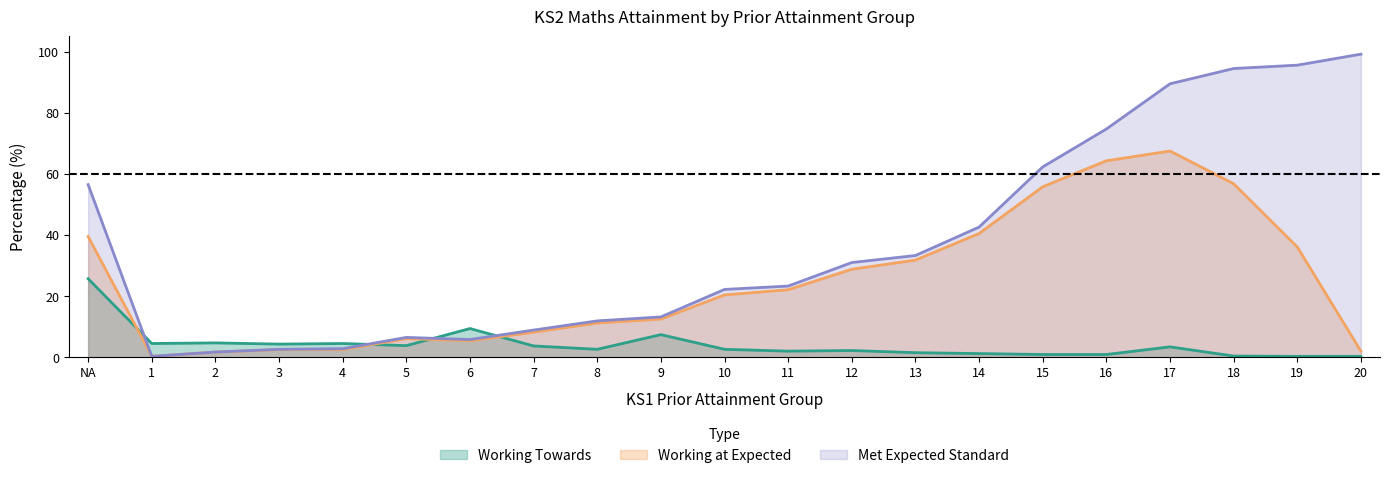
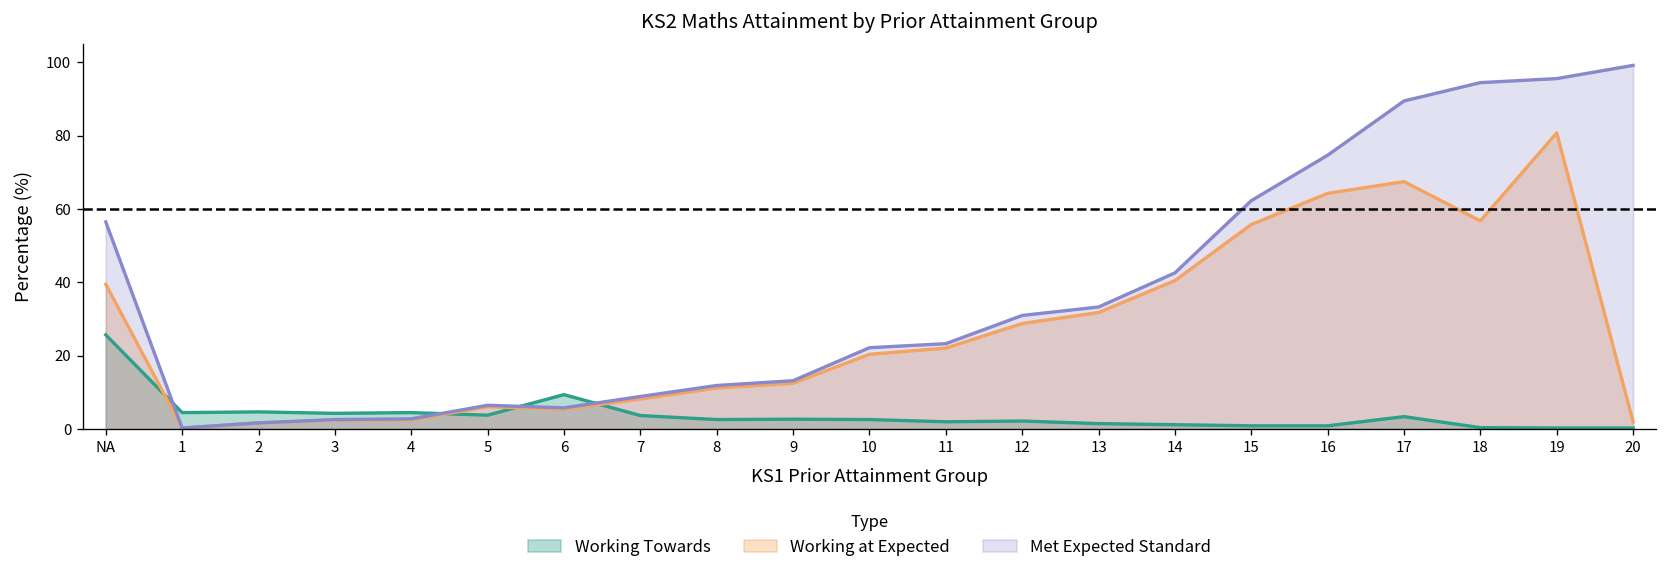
  {
    "Working Towards": {
      "NA": 26,
      "1": 5,
      "2": 5,
      "3": 4,
      "4": 5,
      "5": 4,
      "6": 9,
      "7": 4,
      "8": 3,
-     "9": 7,
+     "9": 3,
      "10": 3,
      "11": 2,
      "12": 2,
      "13": 2,
      "14": 1,
      "15": 1,
      "16": 1,
      "17": 3,
      "18": 0,
      "19": 0,
      "20": 0
    },
    "Working at Expected": {
      "NA": 40,
      "10": 20,
      "11": 22,
      "12": 29,
      "13": 32,
      "14": 41,
      "15": 56,
      "16": 64,
      "17": 68,
      "18": 57,
-     "19": 36,
+     "19": 81,
      "20": 2
    },
    "Met Expected Standard": {
      "NA": 57,
      "10": 22,
      "11": 23,
      "12": 31,
      "13": 33,
      "14": 43,
      "15": 62,
      "16": 75,
      "17": 90,
      "18": 95,
      "19": 96,
      "20": 99
    }
  }
